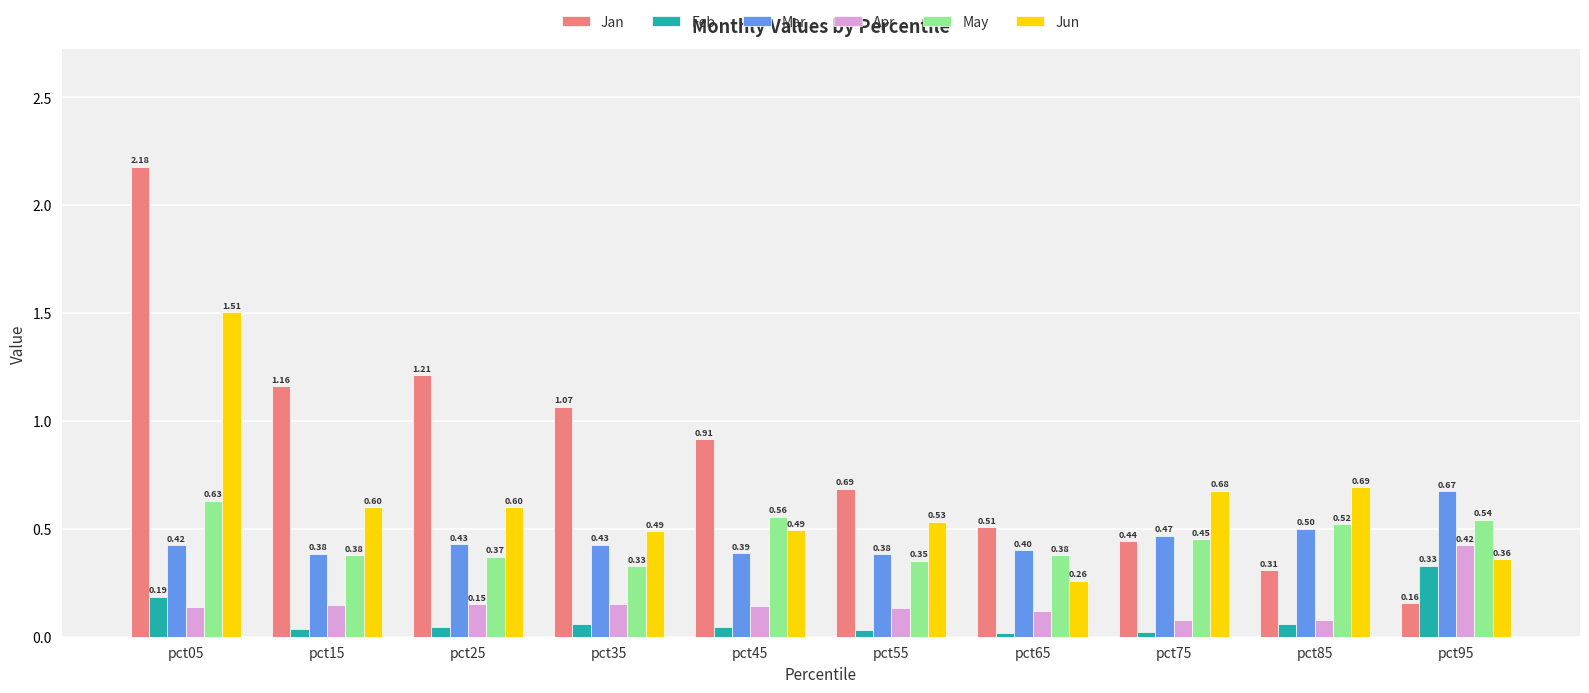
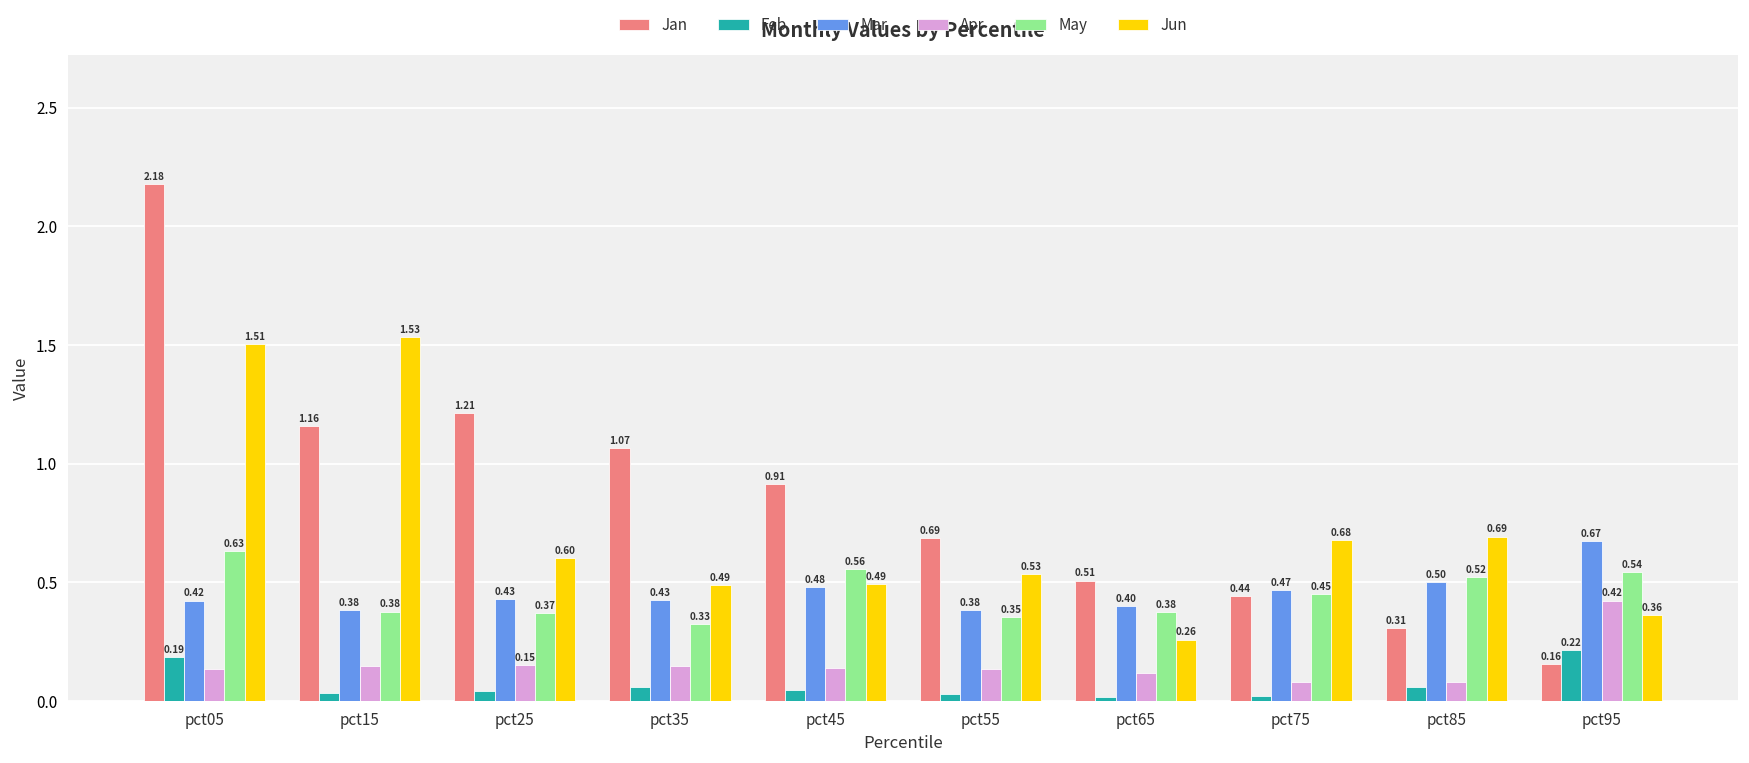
  {
    "Jan": {
      "pct05": 2.18,
      "pct15": 1.16,
      "pct25": 1.21,
      "pct35": 1.07,
      "pct45": 0.91,
      "pct55": 0.69,
      "pct65": 0.51,
      "pct75": 0.44,
      "pct85": 0.31,
      "pct95": 0.16
    },
    "Feb": {
      "pct05": 0.19,
-     "pct95": 0.33
+     "pct95": 0.22
    },
    "Mar": {
      "pct05": 0.42,
      "pct15": 0.38,
      "pct25": 0.43,
      "pct35": 0.43,
-     "pct45": 0.39,
+     "pct45": 0.48,
      "pct55": 0.38,
      "pct65": 0.40,
      "pct75": 0.47,
      "pct85": 0.50,
      "pct95": 0.67
    },
    "Apr": {
      "pct25": 0.15,
      "pct95": 0.42
    },
    "May": {
      "pct05": 0.63,
      "pct15": 0.38,
      "pct25": 0.37,
      "pct35": 0.33,
      "pct45": 0.56,
      "pct55": 0.35,
      "pct65": 0.38,
      "pct75": 0.45,
      "pct85": 0.52,
      "pct95": 0.54
    },
    "Jun": {
      "pct05": 1.51,
-     "pct15": 0.60,
+     "pct15": 1.53,
      "pct25": 0.60,
      "pct35": 0.49,
      "pct45": 0.49,
      "pct55": 0.53,
      "pct65": 0.26,
      "pct75": 0.68,
      "pct85": 0.69,
      "pct95": 0.36
    }
  }
